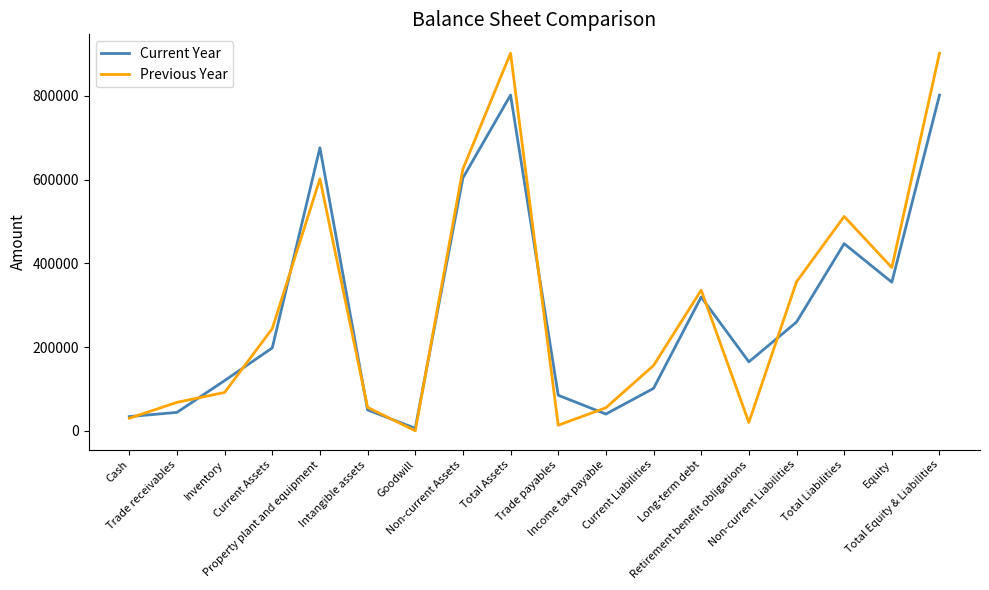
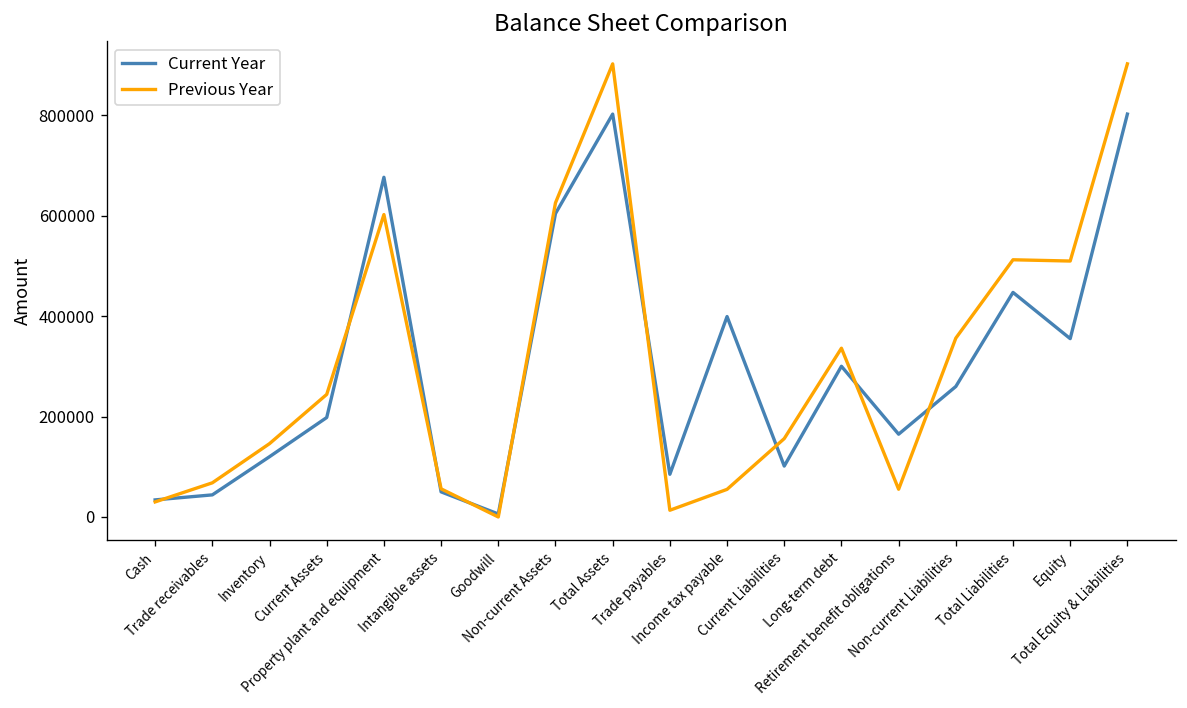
  {
    "Current Year": {
      "Trade receivables": 40000,
      "Inventory": 120000,
      "Current Assets": 200000,
      "Property plant and equipment": 680000,
      "Non-current Assets": 600000,
      "Total Assets": 800000,
      "Trade payables": 90000,
-     "Income tax payable": 40000,
+     "Income tax payable": 400000,
      "Current Liabilities": 100000,
-     "Long-term debt": 320000,
+     "Long-term debt": 300000,
      "Retirement benefit obligations": 160000,
      "Non-current Liabilities": 260000,
      "Total Liabilities": 450000,
      "Equity": 360000,
      "Total Equity & Liabilities": 800000
    },
    "Previous Year": {
      "Trade receivables": 70000,
-     "Inventory": 90000,
+     "Inventory": 150000,
      "Current Assets": 240000,
      "Property plant and equipment": 600000,
      "Non-current Assets": 630000,
      "Total Assets": 900000,
      "Trade payables": 10000,
      "Income tax payable": 60000,
      "Current Liabilities": 160000,
      "Long-term debt": 340000,
-     "Retirement benefit obligations": 20000,
+     "Retirement benefit obligations": 60000,
      "Non-current Liabilities": 360000,
      "Total Liabilities": 510000,
-     "Equity": 390000,
+     "Equity": 510000,
      "Total Equity & Liabilities": 900000
    }
  }
